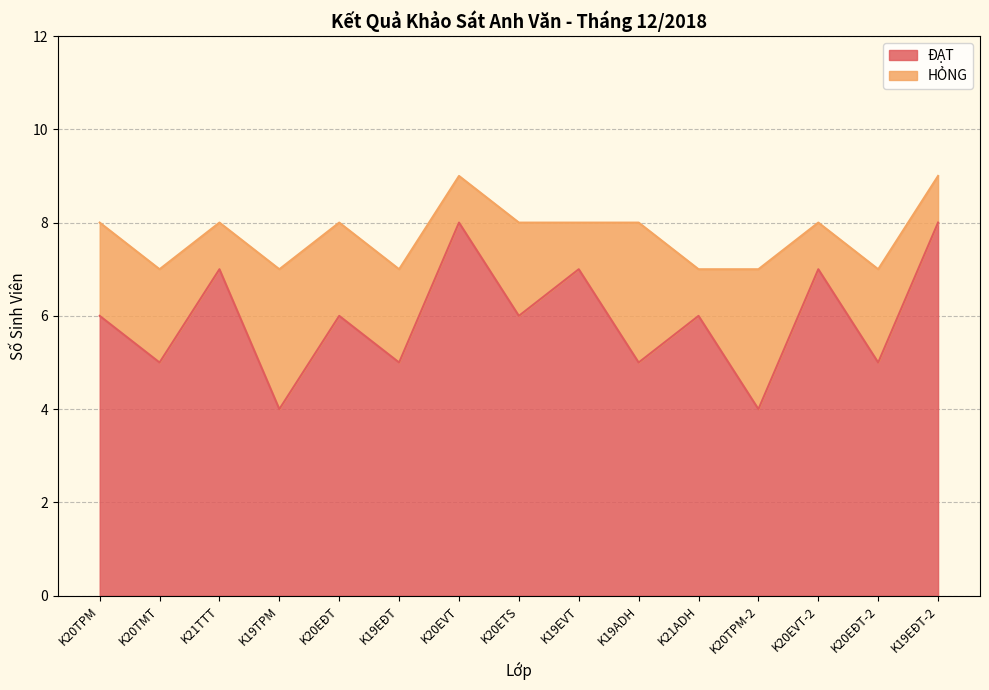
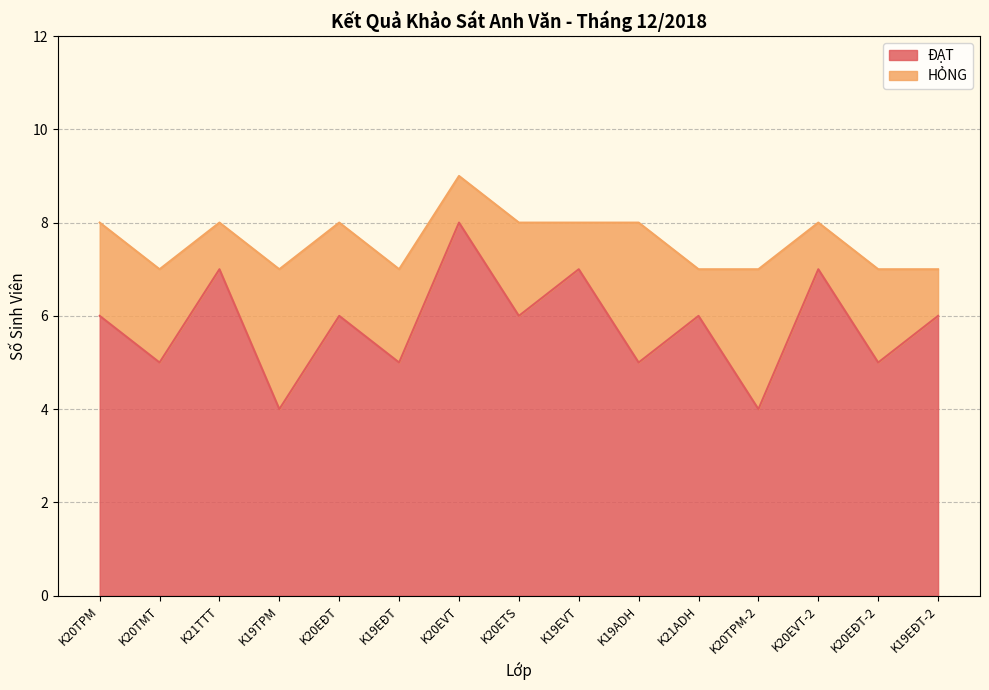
  {
    "ĐẠT": {
      "K20TPM": 6,
      "K20TMT": 5,
      "K21TTT": 7,
      "K19TPM": 4,
      "K20EĐT": 6,
      "K19EĐT": 5,
      "K20EVT": 8,
      "K20ETS": 6,
      "K19EVT": 7,
      "K19ADH": 5,
      "K21ADH": 6,
      "K20TPM-2": 4,
      "K20EVT-2": 7,
      "K20EĐT-2": 5,
-     "K19EĐT-2": 8
+     "K19EĐT-2": 6
    },
    "HỎNG": {
      "K20TPM": 2,
      "K20TMT": 2,
      "K21TTT": 1,
      "K19TPM": 3,
      "K20EĐT": 2,
      "K19EĐT": 2,
      "K20EVT": 1,
      "K20ETS": 2,
      "K19EVT": 1,
      "K19ADH": 3,
      "K21ADH": 1,
      "K20TPM-2": 3,
      "K20EVT-2": 1,
      "K20EĐT-2": 2,
      "K19EĐT-2": 1
    }
  }
